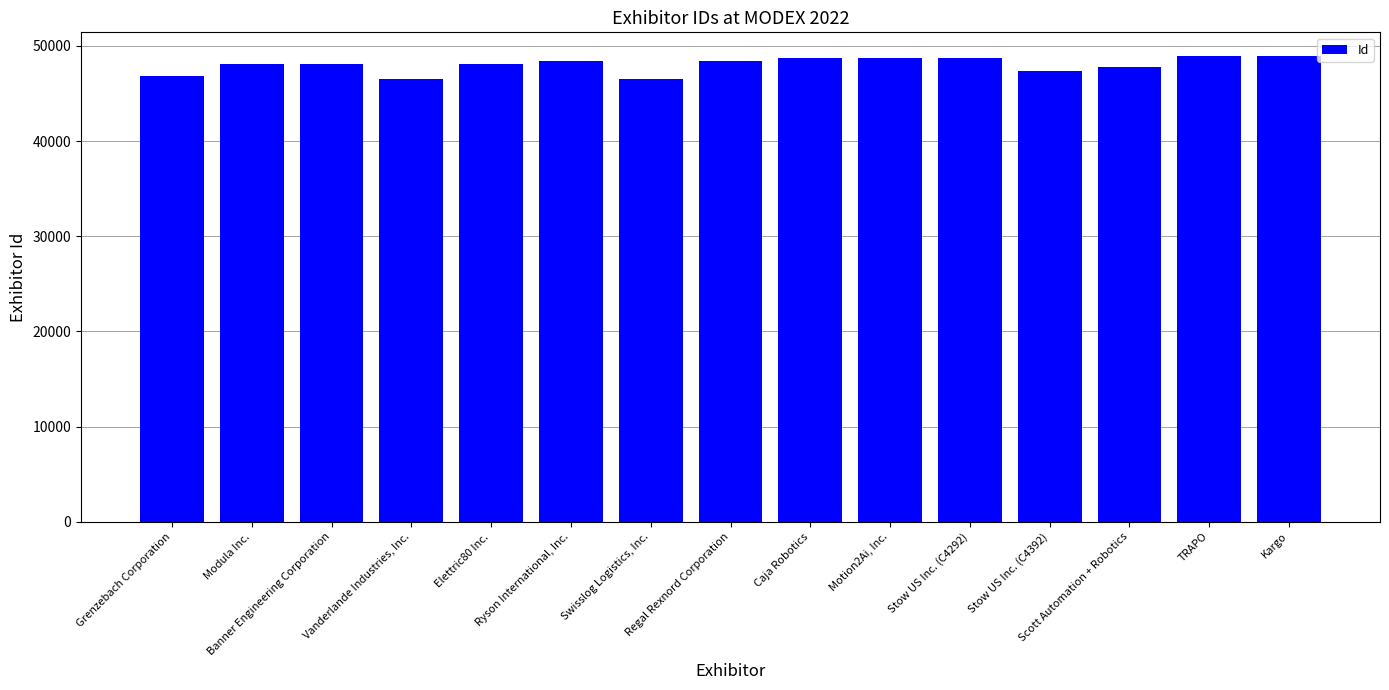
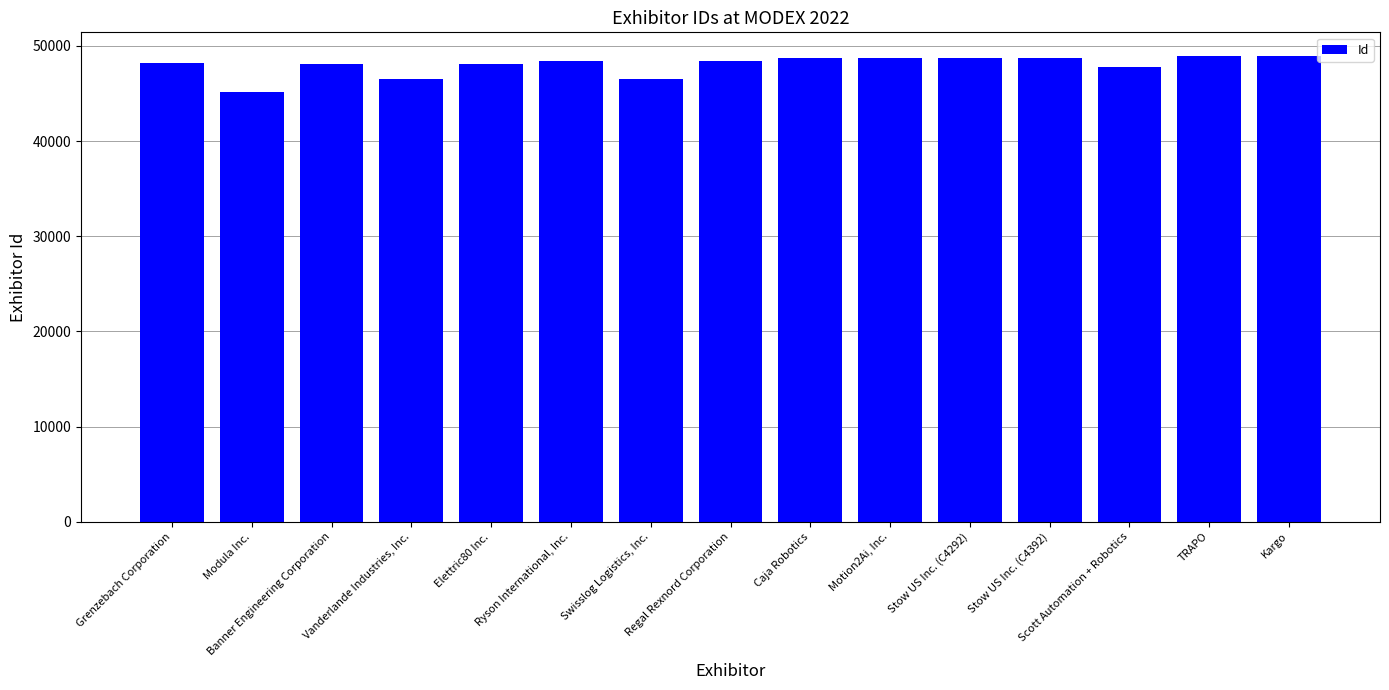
  {
-   "Grenzebach Corporation": 47000,
-   "Modula Inc.": 48000,
+   "Grenzebach Corporation": 48000,
+   "Modula Inc.": 45000,
    "Banner Engineering Corporation": 48000,
    "Vanderlande Industries, Inc.": 47000,
    "Elettric80 Inc.": 48000,
    "Ryson International, Inc.": 48000,
    "Swisslog Logistics, Inc.": 47000,
    "Regal Rexnord Corporation": 48000,
    "Caja Robotics": 49000,
    "Motion2Ai, Inc.": 49000,
    "Stow US Inc. (C4292)": 49000,
-   "Stow US Inc. (C4392)": 47000,
+   "Stow US Inc. (C4392)": 49000,
    "Scott Automation + Robotics": 48000,
    "TRAPO": 49000,
    "Kargo": 49000
  }
